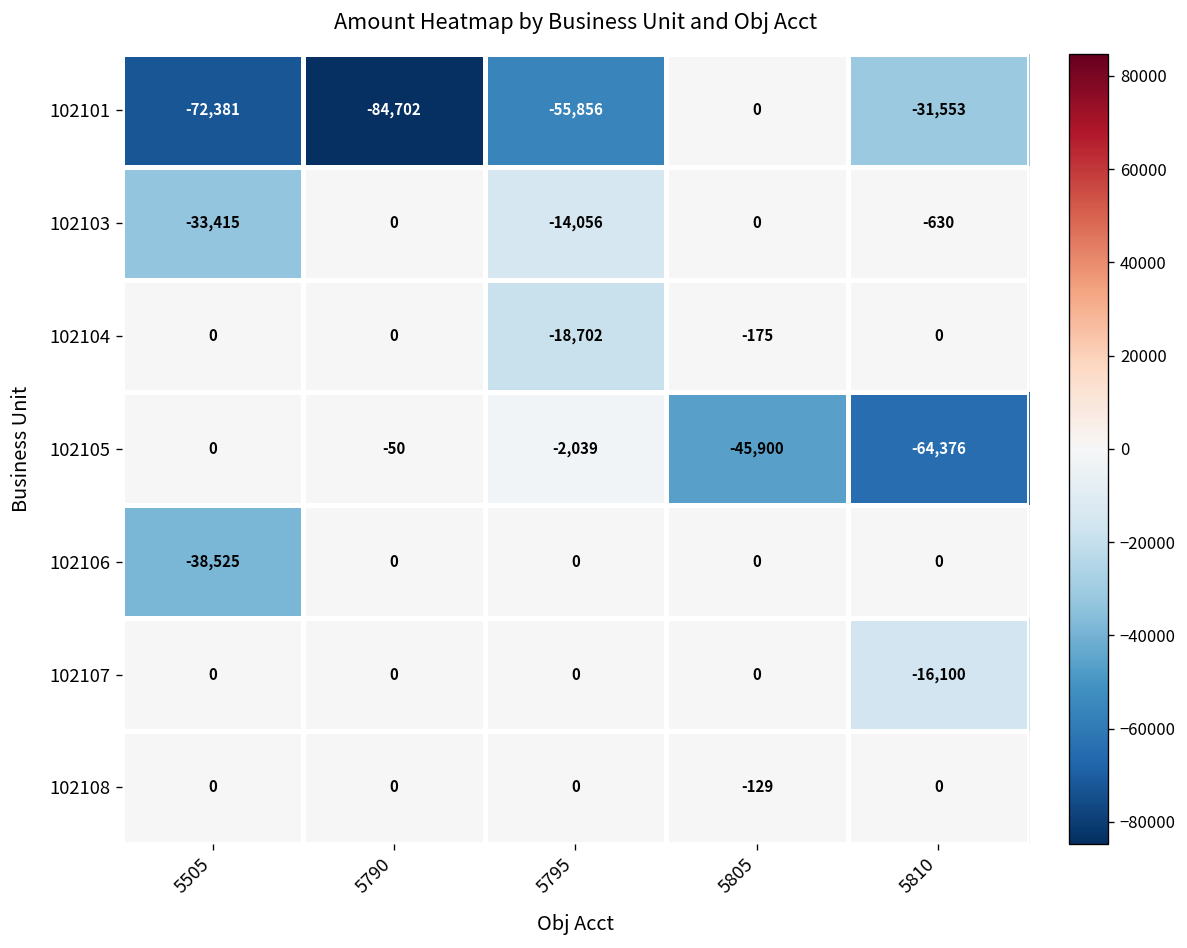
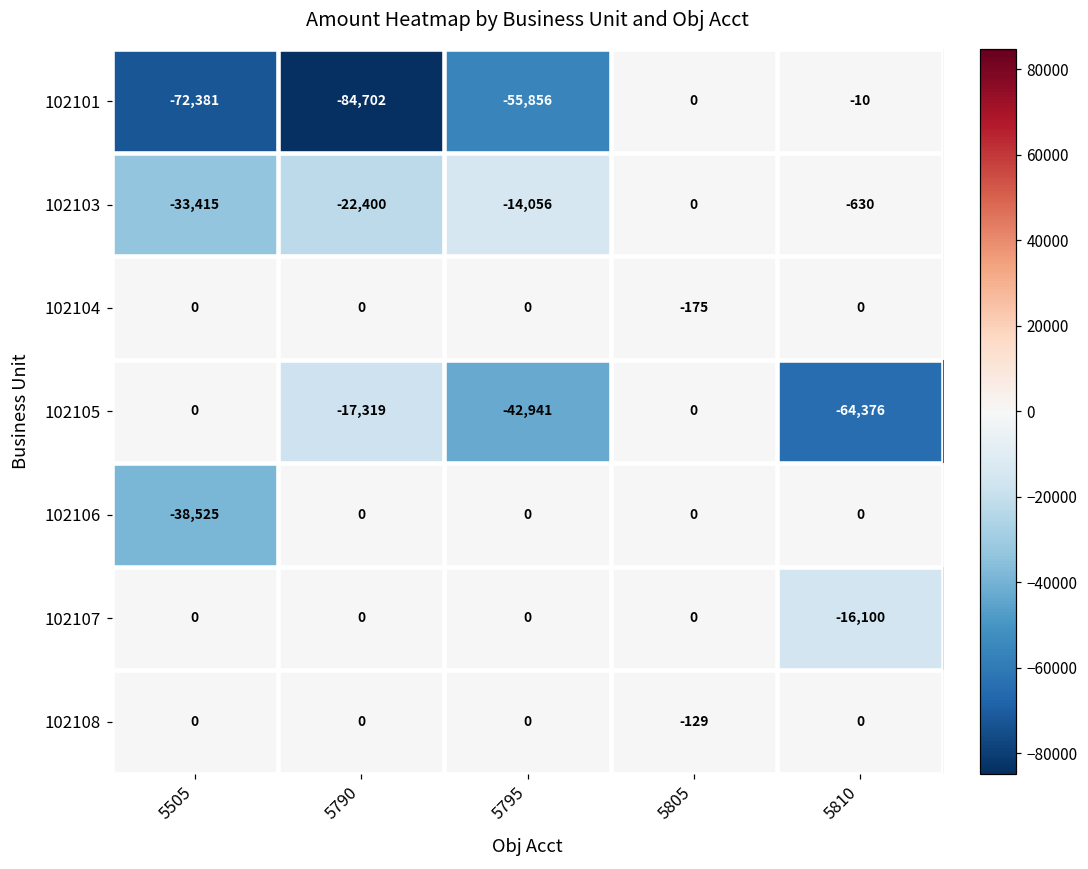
  {
    "102101": {
      "5505": "-72,381",
      "5790": "-84,702",
      "5795": "-55,856",
      "5805": "0",
-     "5810": "-31,553"
+     "5810": "-10"
    },
    "102103": {
      "5505": "-33,415",
-     "5790": "0",
+     "5790": "-22,400",
      "5795": "-14,056",
      "5805": "0",
      "5810": "-630"
    },
    "102104": {
      "5505": "0",
      "5790": "0",
-     "5795": "-18,702",
+     "5795": "0",
      "5805": "-175",
      "5810": "0"
    },
    "102105": {
      "5505": "0",
-     "5790": "-50",
-     "5795": "-2,039",
-     "5805": "-45,900",
+     "5790": "-17,319",
+     "5795": "-42,941",
+     "5805": "0",
      "5810": "-64,376"
    },
    "102106": {
      "5505": "-38,525",
      "5790": "0",
      "5795": "0",
      "5805": "0",
      "5810": "0"
    },
    "102107": {
      "5505": "0",
      "5790": "0",
      "5795": "0",
      "5805": "0",
      "5810": "-16,100"
    },
    "102108": {
      "5505": "0",
      "5790": "0",
      "5795": "0",
      "5805": "-129",
      "5810": "0"
    }
  }
